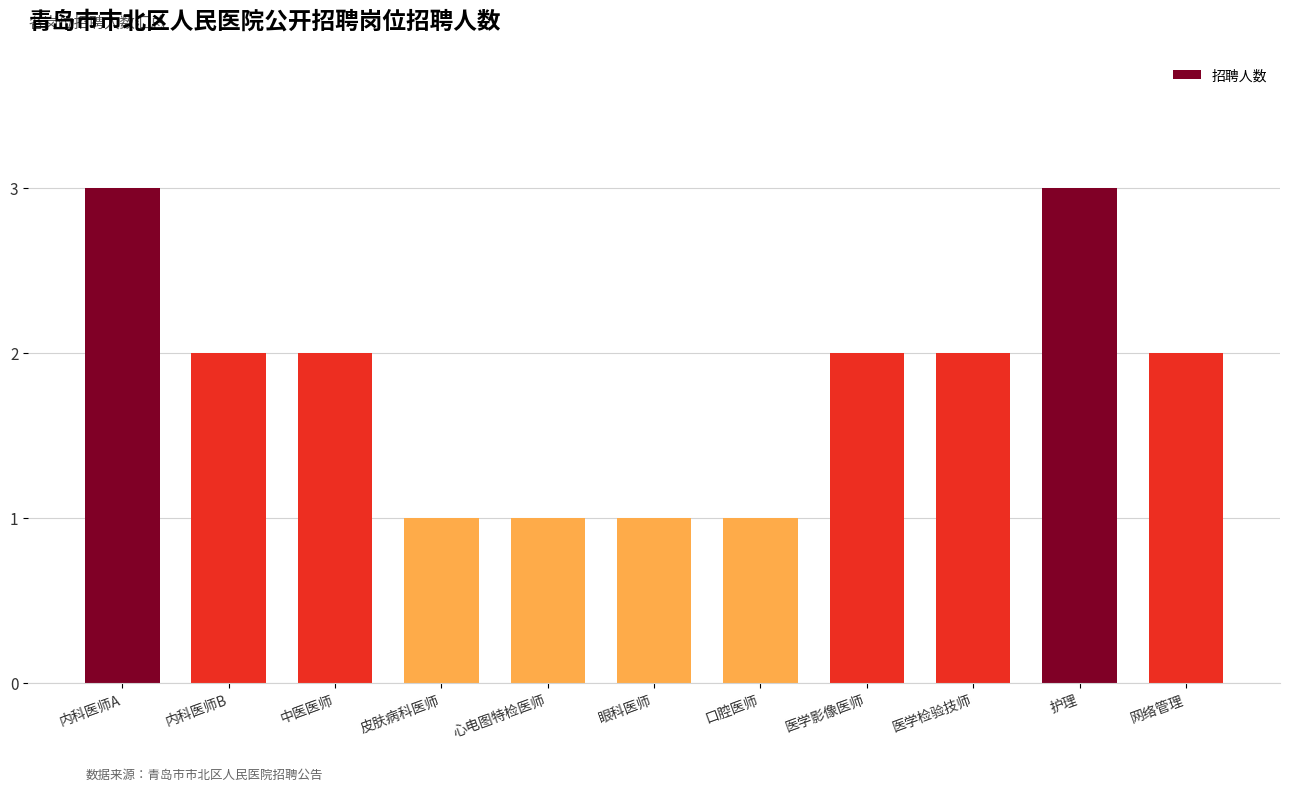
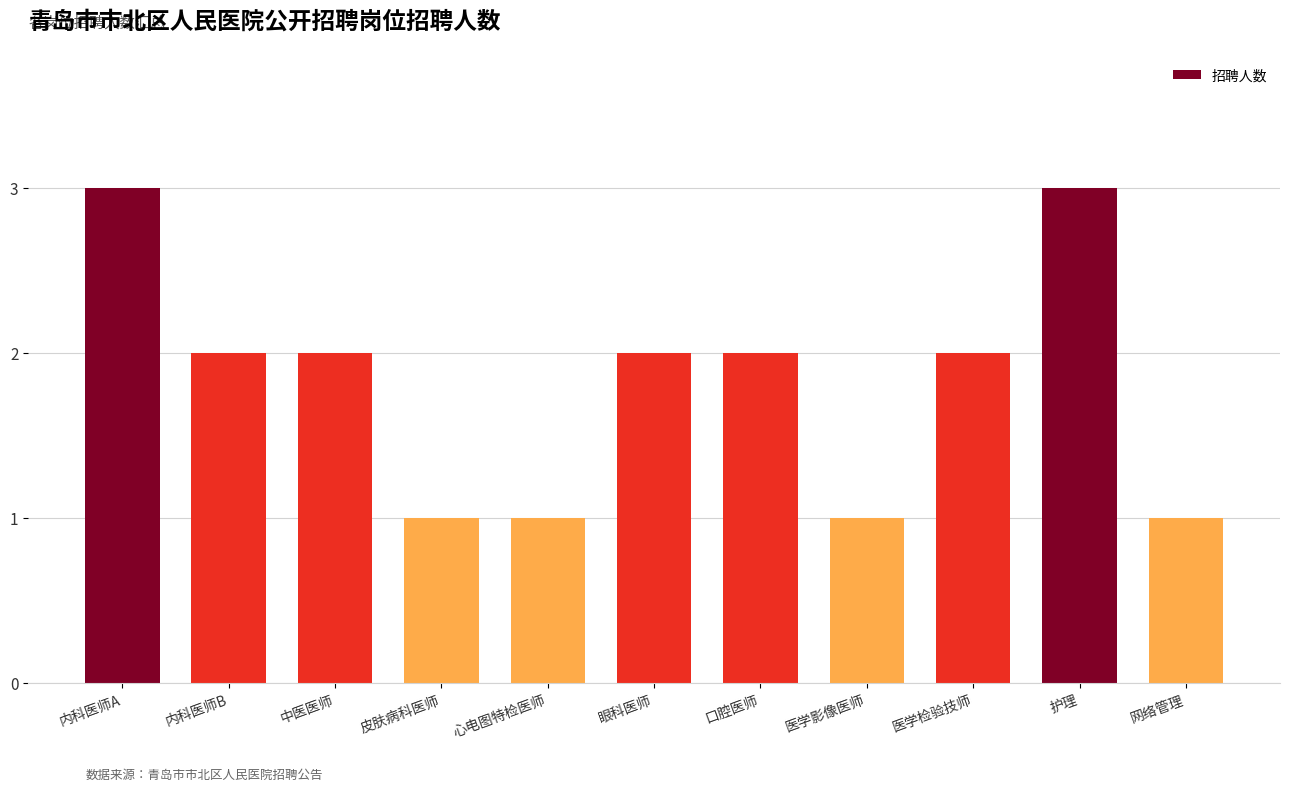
  {
    "内科医师A": 3,
    "内科医师B": 2,
    "中医医师": 2,
    "皮肤病科医师": 1,
    "心电图特检医师": 1,
-   "眼科医师": 1,
-   "口腔医师": 1,
-   "医学影像医师": 2,
+   "眼科医师": 2,
+   "口腔医师": 2,
+   "医学影像医师": 1,
    "医学检验技师": 2,
    "护理": 3,
-   "网络管理": 2
+   "网络管理": 1
  }
